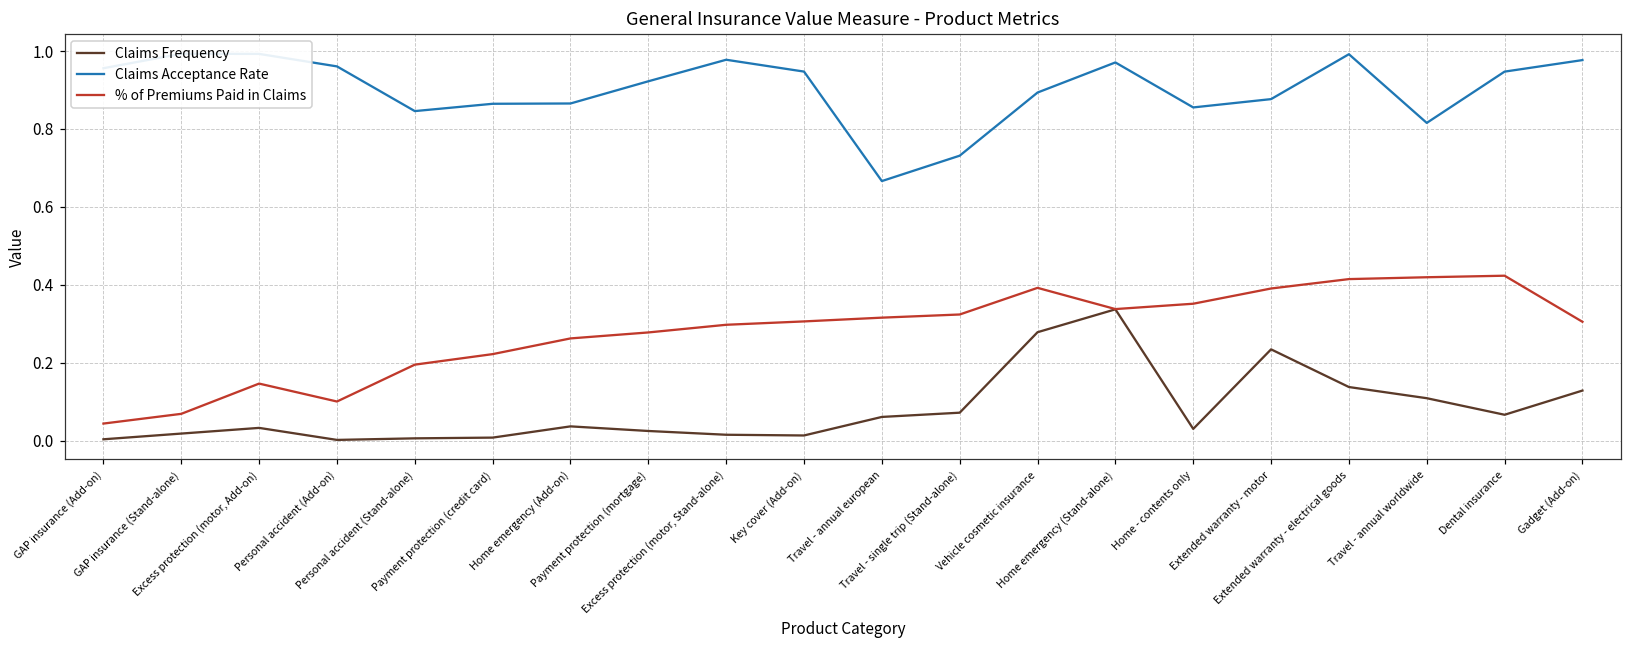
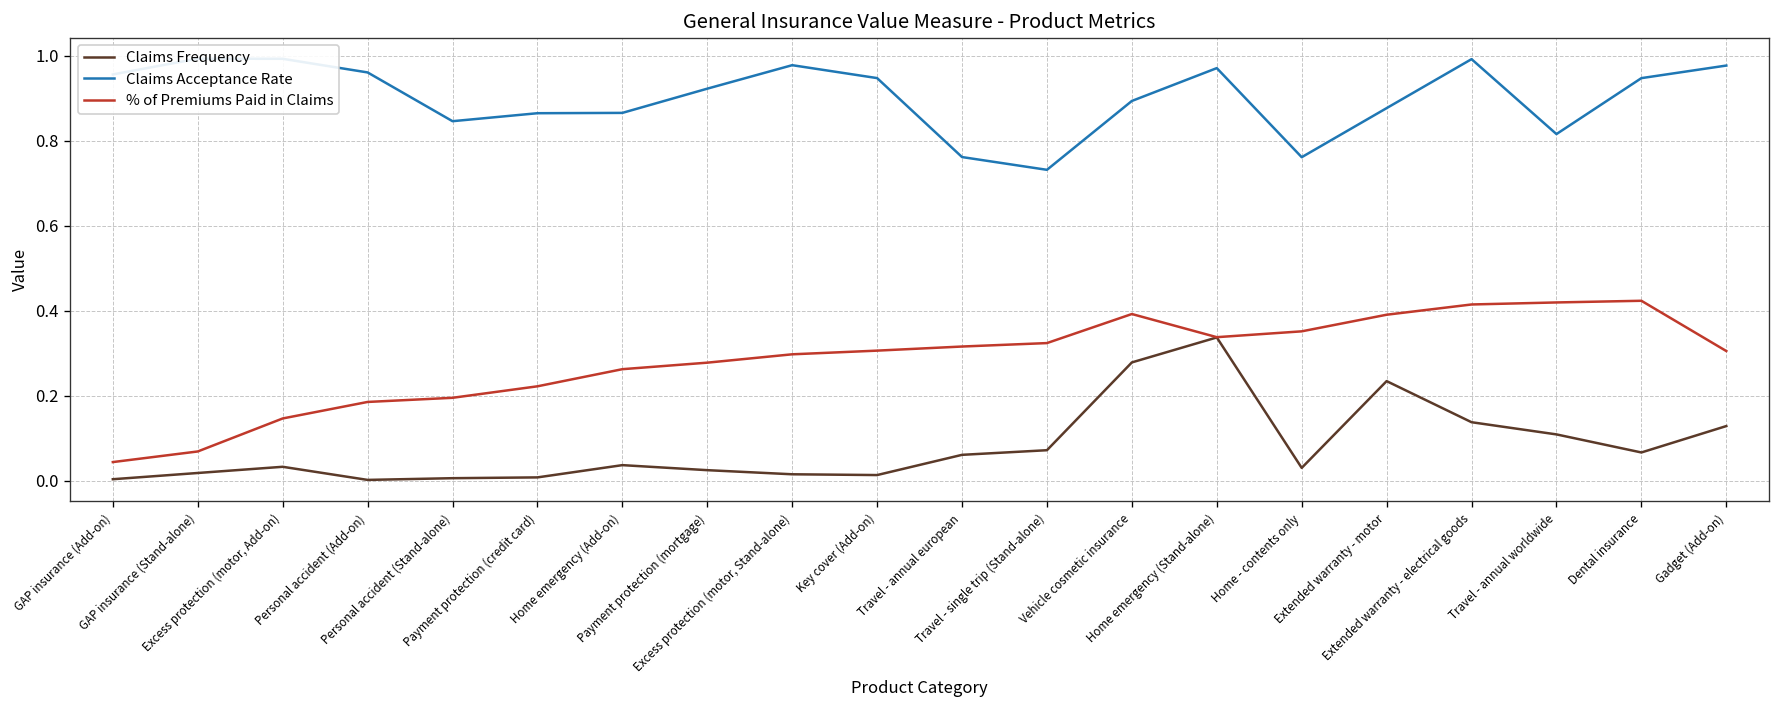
  {
    "Claims Frequency": {
      "GAP insurance (Add-on)": 0.00,
      "GAP insurance (Stand-alone)": 0.02,
      "Excess protection (motor, Add-on)": 0.03,
      "Personal accident (Add-on)": 0.00,
      "Personal accident (Stand-alone)": 0.01,
      "Payment protection (credit card)": 0.01,
      "Home emergency (Add-on)": 0.04,
      "Payment protection (mortgage)": 0.02,
      "Excess protection (motor, Stand-alone)": 0.01,
      "Key cover (Add-on)": 0.01,
      "Travel - annual european": 0.06,
      "Travel - single trip (Stand-alone)": 0.07,
      "Vehicle cosmetic insurance": 0.28,
      "Home - contents only": 0.03,
      "Extended warranty - motor": 0.23,
      "Extended warranty - electrical goods": 0.14,
      "Travel - annual worldwide": 0.11,
      "Dental insurance": 0.07,
      "Gadget (Add-on)": 0.13
    },
    "Claims Acceptance Rate": {
      "Personal accident (Add-on)": 0.96,
      "Personal accident (Stand-alone)": 0.85,
      "Payment protection (credit card)": 0.86,
      "Home emergency (Add-on)": 0.87,
      "Payment protection (mortgage)": 0.92,
      "Excess protection (motor, Stand-alone)": 0.98,
      "Key cover (Add-on)": 0.95,
-     "Travel - annual european": 0.67,
+     "Travel - annual european": 0.76,
      "Travel - single trip (Stand-alone)": 0.73,
      "Vehicle cosmetic insurance": 0.89,
      "Home emergency (Stand-alone)": 0.97,
-     "Home - contents only": 0.86,
+     "Home - contents only": 0.76,
      "Extended warranty - motor": 0.88,
      "Extended warranty - electrical goods": 0.99,
      "Travel - annual worldwide": 0.82,
      "Dental insurance": 0.95,
      "Gadget (Add-on)": 0.98
    },
    "% of Premiums Paid in Claims": {
      "GAP insurance (Add-on)": 0.04,
      "GAP insurance (Stand-alone)": 0.07,
      "Excess protection (motor, Add-on)": 0.15,
-     "Personal accident (Add-on)": 0.10,
+     "Personal accident (Add-on)": 0.19,
      "Personal accident (Stand-alone)": 0.19,
      "Payment protection (credit card)": 0.22,
      "Home emergency (Add-on)": 0.26,
      "Payment protection (mortgage)": 0.28,
      "Excess protection (motor, Stand-alone)": 0.30,
      "Key cover (Add-on)": 0.31,
      "Travel - annual european": 0.32,
      "Travel - single trip (Stand-alone)": 0.32,
      "Vehicle cosmetic insurance": 0.39,
      "Home - contents only": 0.35,
      "Extended warranty - motor": 0.39,
      "Extended warranty - electrical goods": 0.41,
      "Travel - annual worldwide": 0.42,
      "Dental insurance": 0.42,
      "Gadget (Add-on)": 0.30
    }
  }
